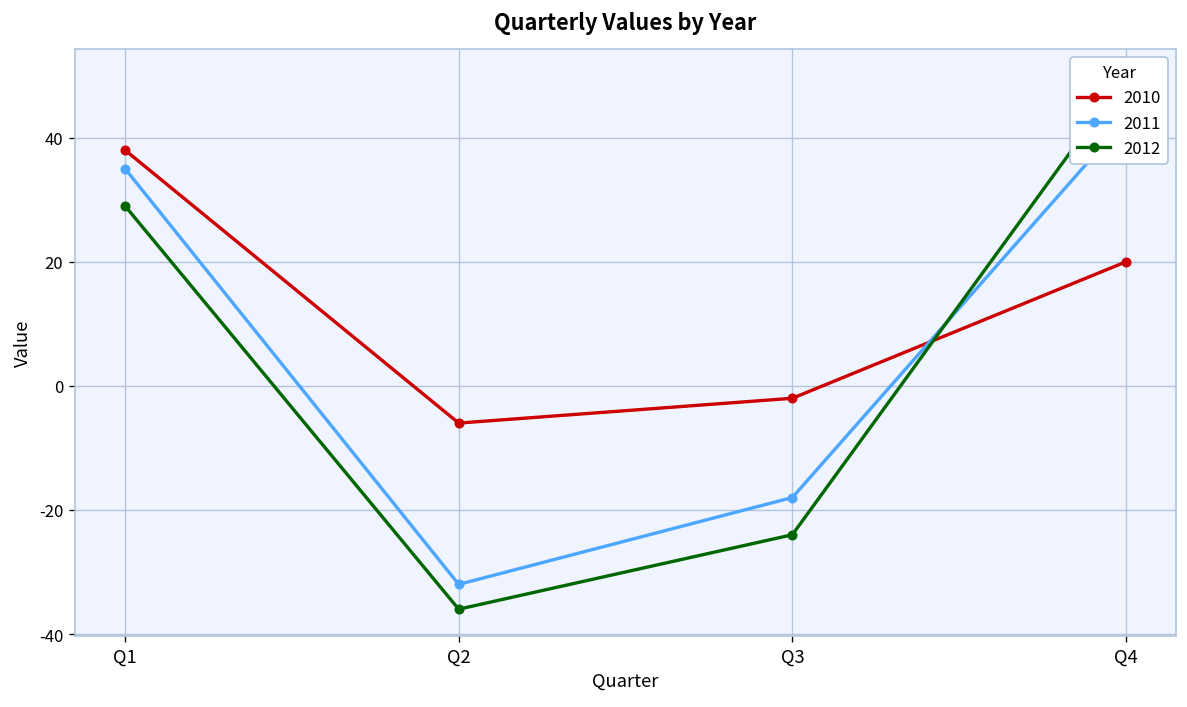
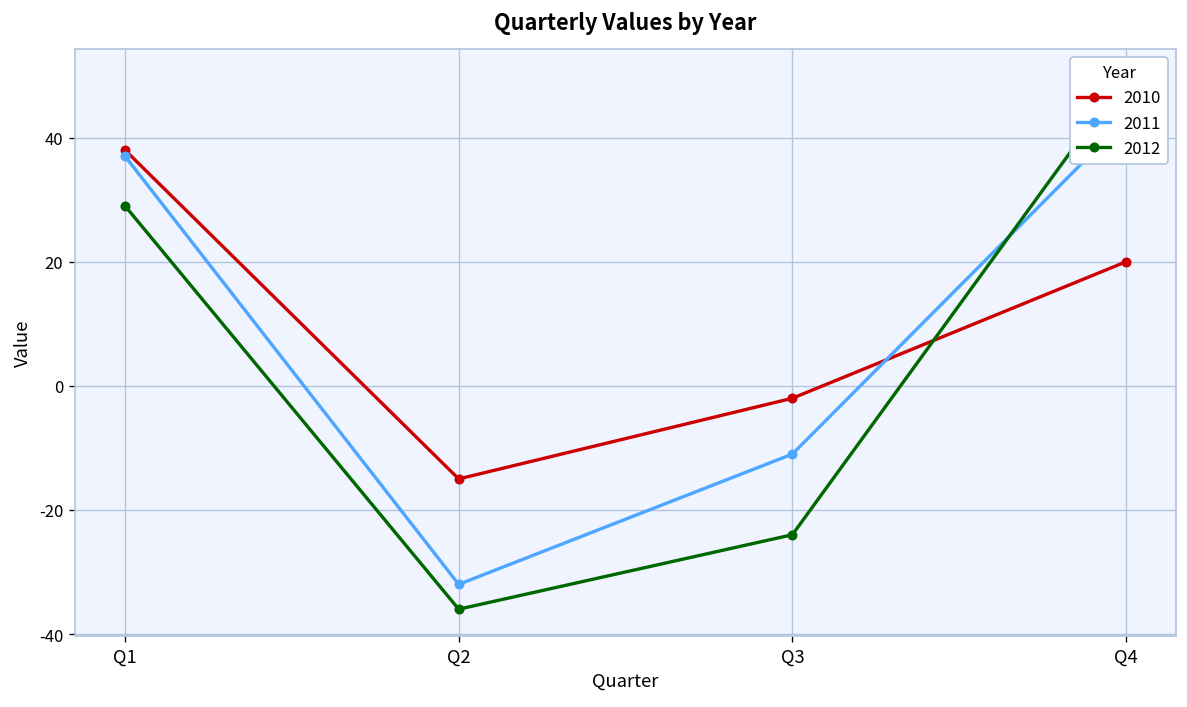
  {
    "2010": {
      "Q1": 38,
-     "Q2": -6,
+     "Q2": -15,
      "Q3": -2,
      "Q4": 20
    },
    "2011": {
-     "Q1": 35,
+     "Q1": 37,
      "Q2": -32,
-     "Q3": -18
+     "Q3": -11
    },
    "2012": {
      "Q1": 29,
      "Q2": -36,
      "Q3": -24
    }
  }
